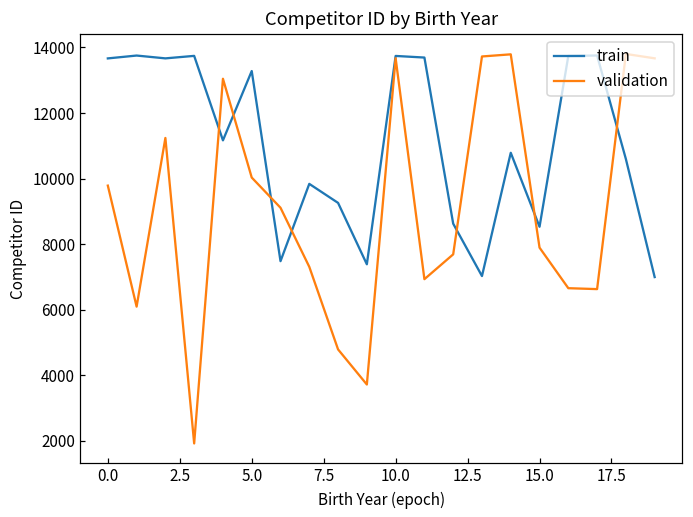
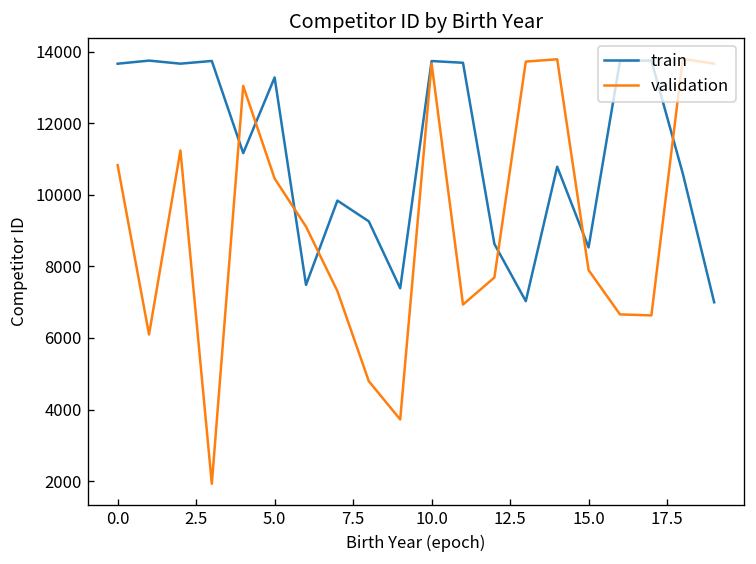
  {
    "train": {
      "0.0": 13700,
      "5.0": 13300,
      "15.0": 8500
    },
    "validation": {
-     "0.0": 9800,
-     "5.0": 10000,
+     "0.0": 10800,
+     "5.0": 10500,
      "15.0": 7900
    }
  }
